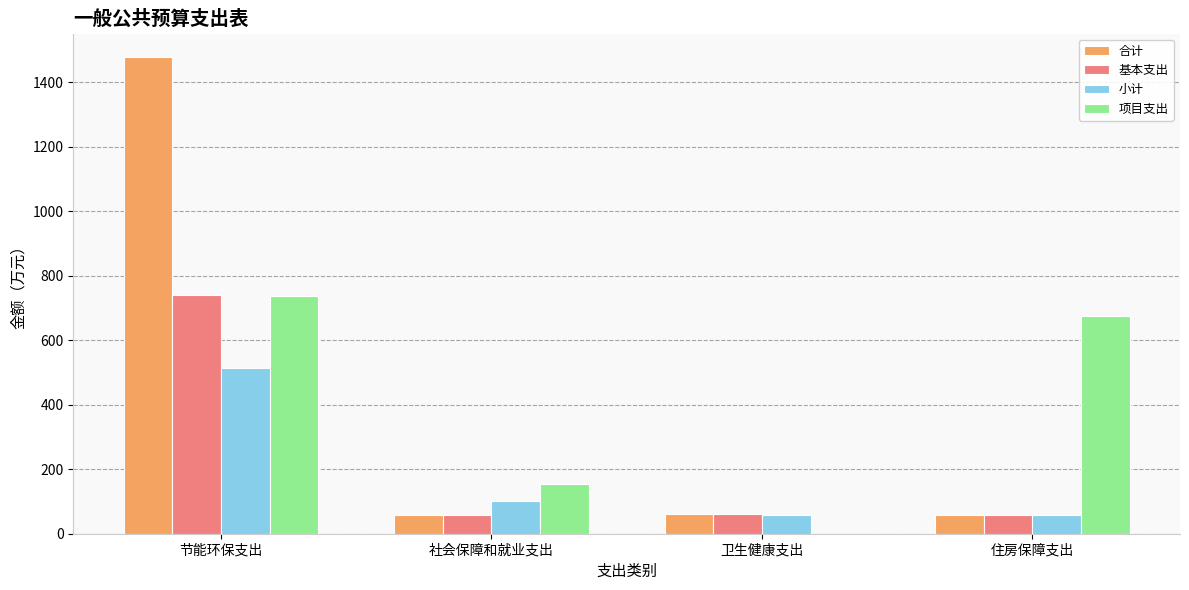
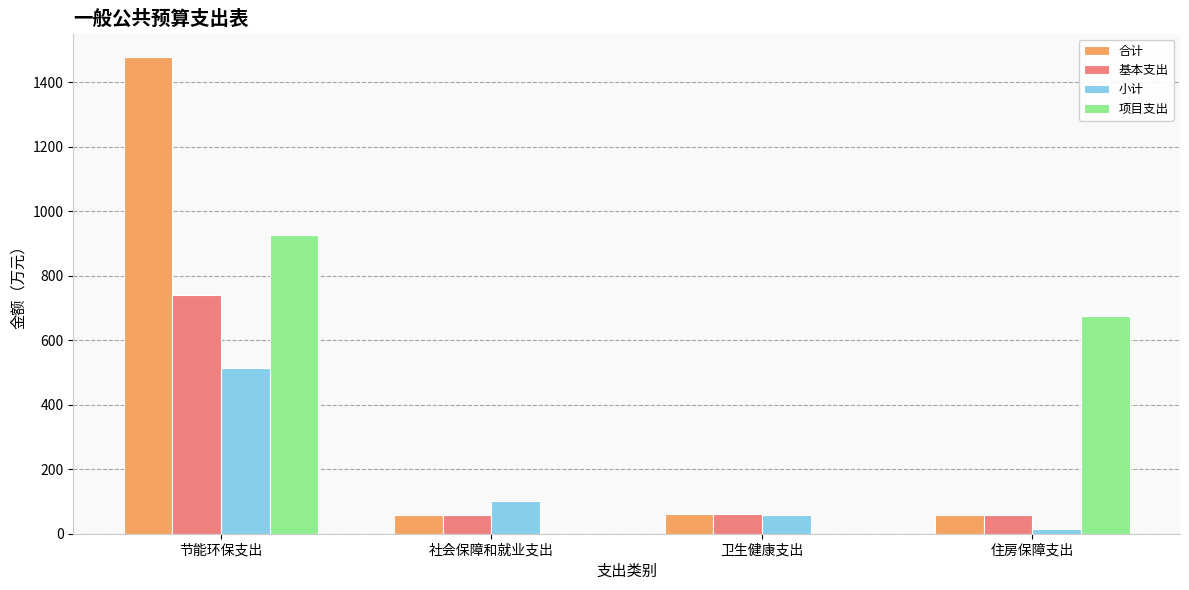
  {
    "小计": {
      "节能环保支出": 510,
      "社会保障和就业支出": 100,
      "卫生健康支出": 60,
-     "住房保障支出": 60
+     "住房保障支出": 10
    },
    "项目支出": {
-     "节能环保支出": 740,
-     "社会保障和就业支出": 150,
+     "节能环保支出": 930,
+     "社会保障和就业支出": 0,
      "卫生健康支出": 0,
      "住房保障支出": 670
    }
  }
